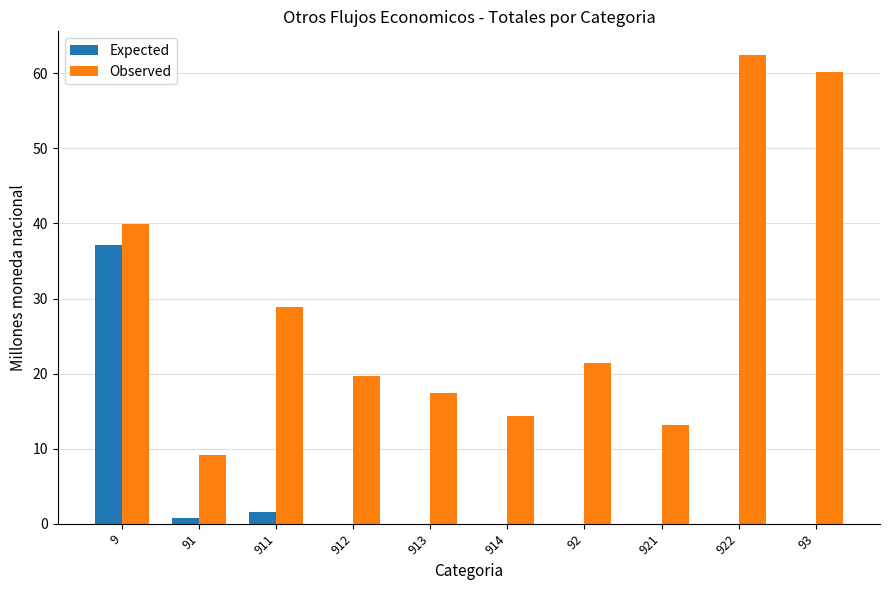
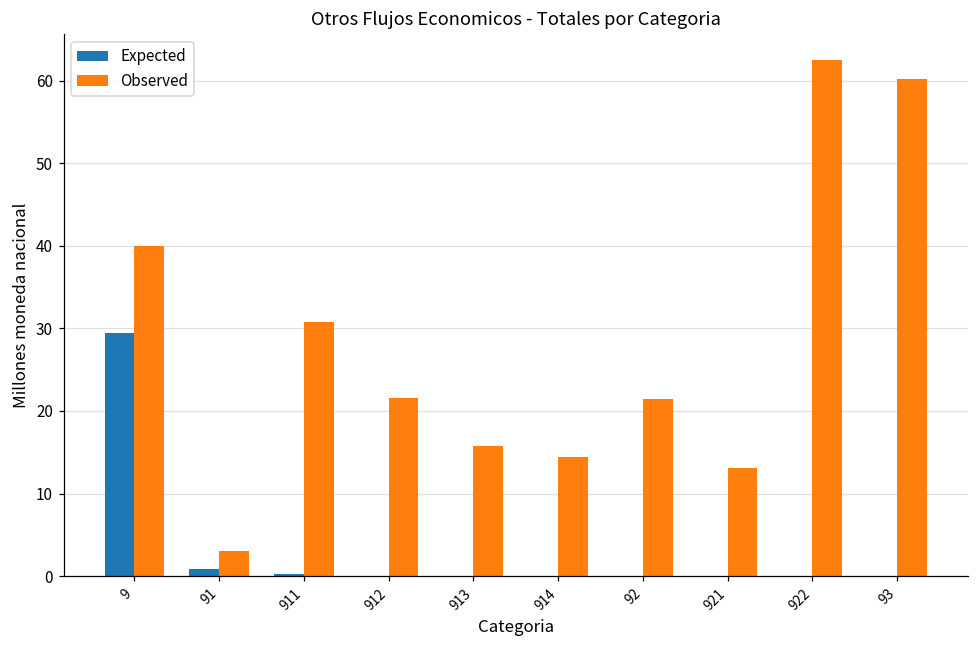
  {
    "Expected": {
-     "9": 37,
+     "9": 29,
      "91": 1,
-     "911": 2,
+     "911": 0,
      "912": 0,
      "913": 0,
      "914": 0,
      "92": 0,
      "921": 0,
      "922": 0,
      "93": 0
    },
    "Observed": {
      "9": 40,
-     "91": 9,
-     "911": 29,
-     "912": 20,
-     "913": 17,
+     "91": 3,
+     "911": 31,
+     "912": 22,
+     "913": 16,
      "914": 14,
      "92": 21,
      "921": 13,
      "922": 62,
      "93": 60
    }
  }
